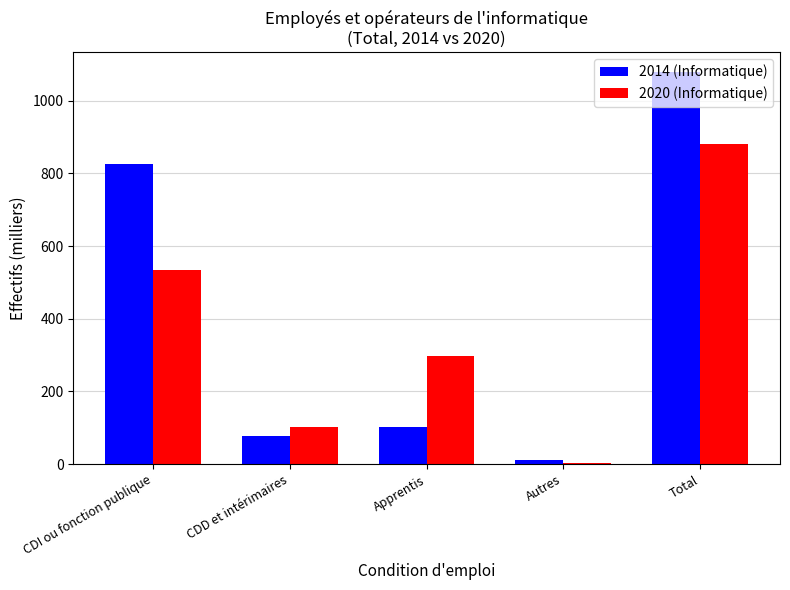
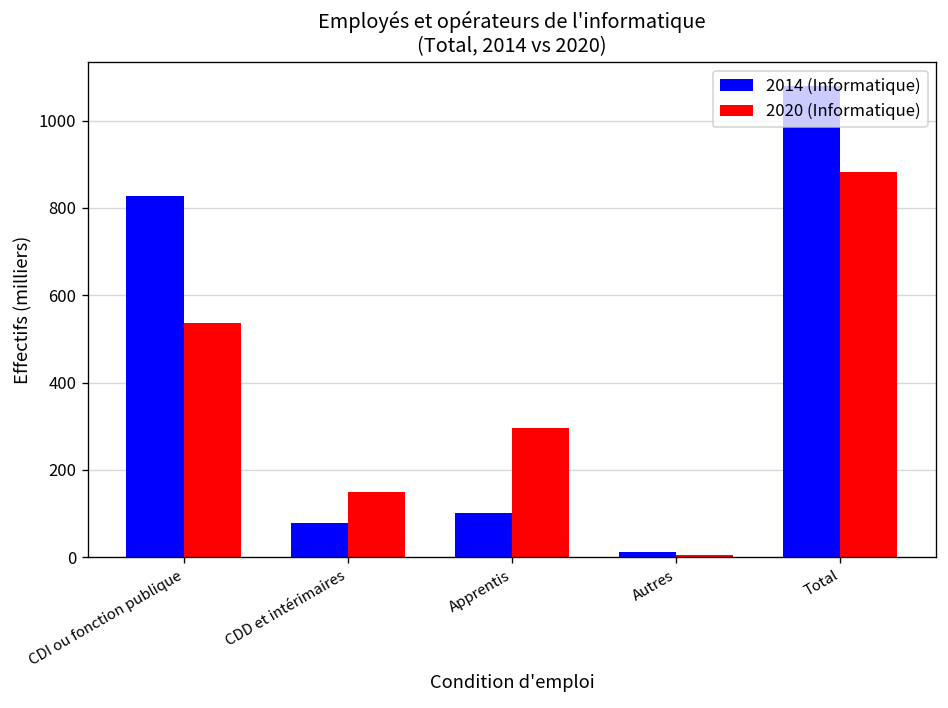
  {
    "2014 (Informatique)": {
      "CDI ou fonction publique": 830,
      "CDD et intérimaires": 80,
      "Apprentis": 100,
      "Autres": 10
    },
    "2020 (Informatique)": {
      "CDI ou fonction publique": 540,
-     "CDD et intérimaires": 100,
+     "CDD et intérimaires": 150,
      "Apprentis": 300,
      "Total": 880
    }
  }
